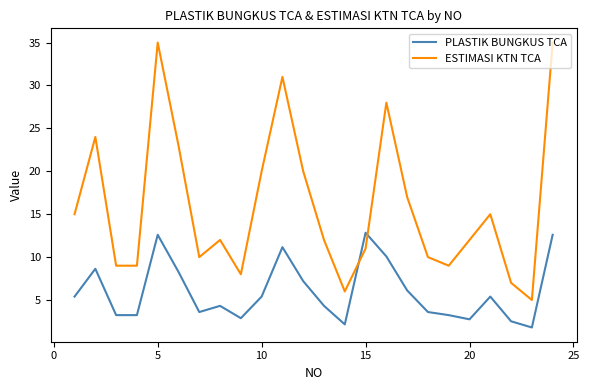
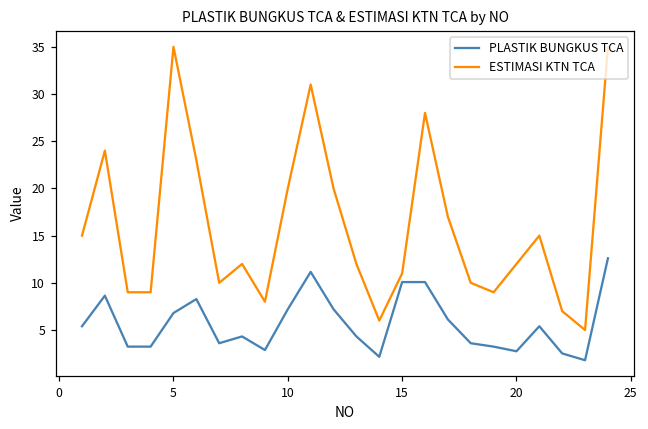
  {
    "PLASTIK BUNGKUS TCA": {
-     "5": 13,
-     "10": 5,
-     "15": 13,
+     "5": 7,
+     "10": 7,
+     "15": 10,
      "20": 3
    },
    "ESTIMASI KTN TCA": {
      "5": 35,
      "10": 20,
      "15": 11,
      "20": 12
    }
  }
